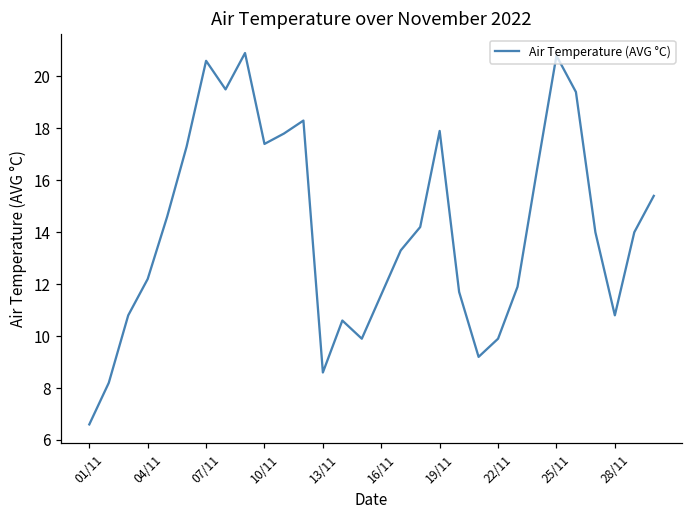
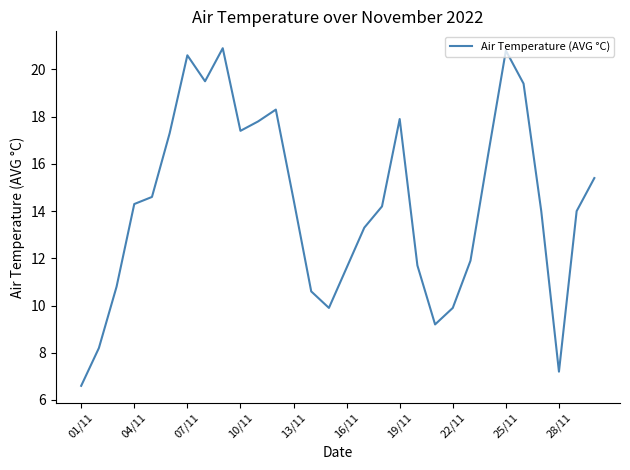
  {
    "01/11": 6.6,
-   "04/11": 12.2,
+   "04/11": 14.3,
    "07/11": 20.6,
    "10/11": 17.4,
-   "13/11": 8.6,
+   "13/11": 14.5,
    "16/11": 11.6,
    "19/11": 17.9,
    "22/11": 9.9,
-   "28/11": 10.8
+   "28/11": 7.2
  }
